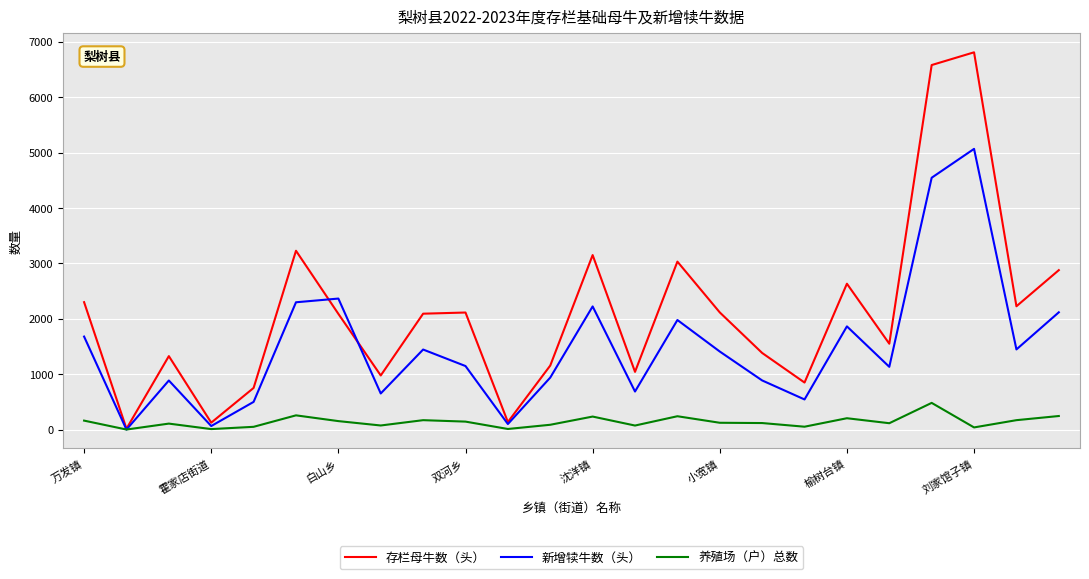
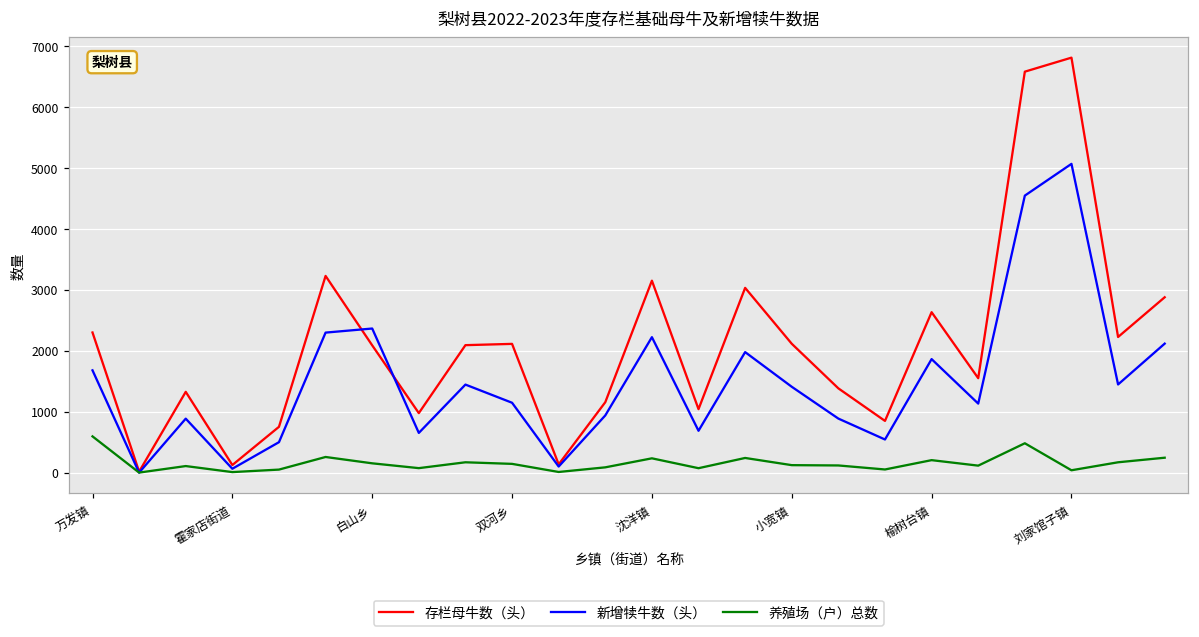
  {
    "存栏母牛数（头）": {
      "万发镇": 2300,
      "霍家店街道": 100,
      "白山乡": 2100,
      "双河乡": 2100,
      "沈洋镇": 3200,
      "小宽镇": 2100,
      "榆树台镇": 2600,
      "刘家馆子镇": 6800
    },
    "新增犊牛数（头）": {
      "万发镇": 1700,
      "霍家店街道": 100,
      "白山乡": 2400,
      "双河乡": 1100,
      "沈洋镇": 2200,
      "小宽镇": 1400,
      "榆树台镇": 1900,
      "刘家馆子镇": 5100
    },
    "养殖场（户）总数": {
-     "万发镇": 200,
+     "万发镇": 600,
      "霍家店街道": 0,
      "白山乡": 200,
      "双河乡": 100,
      "沈洋镇": 200,
      "小宽镇": 100,
      "榆树台镇": 200,
      "刘家馆子镇": 0
    }
  }
